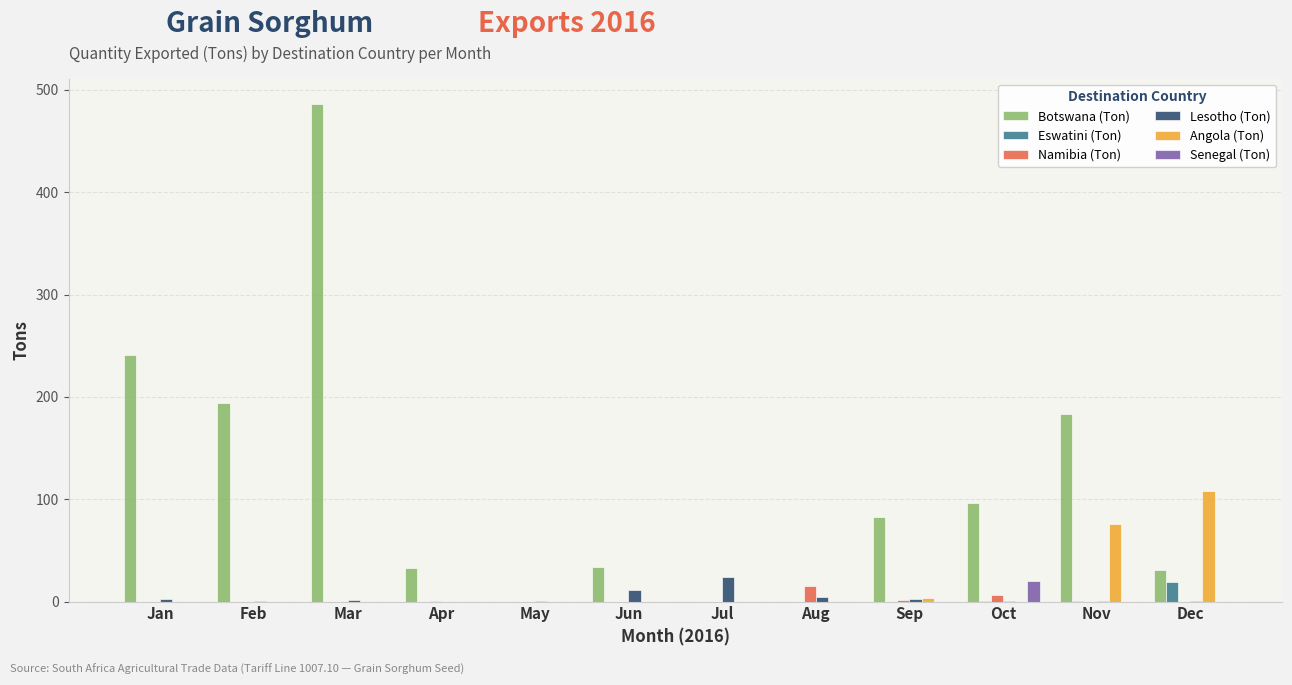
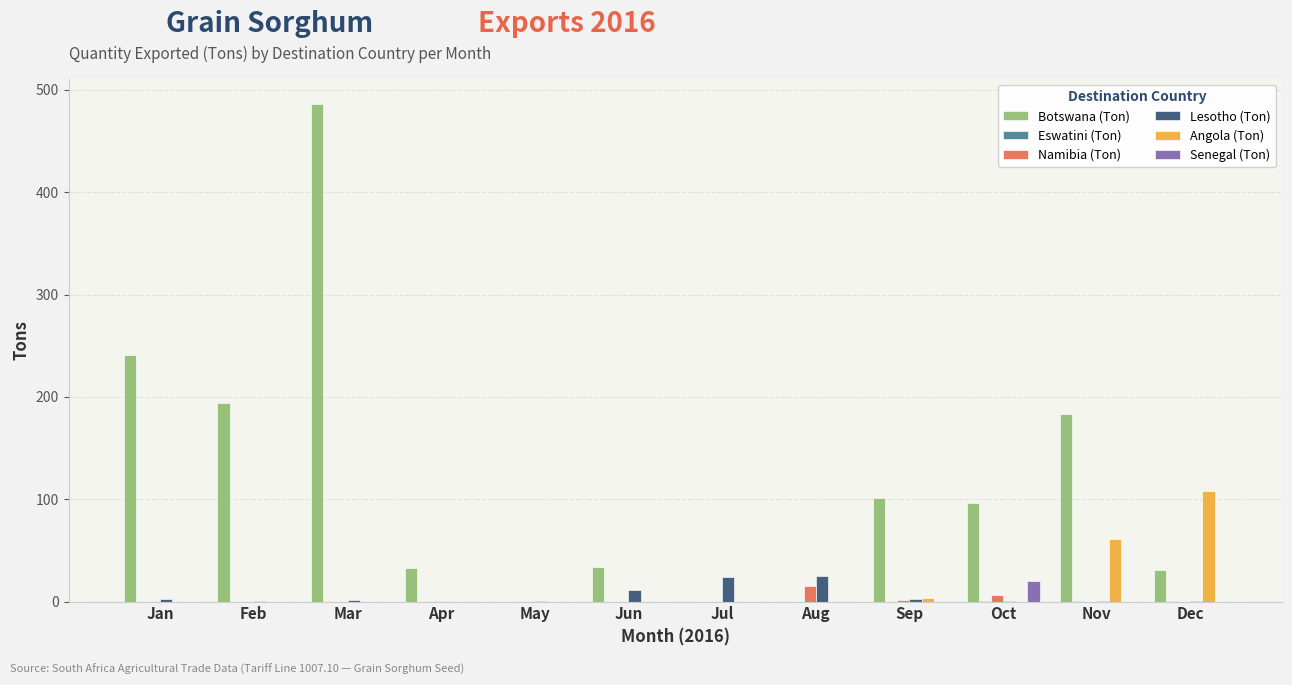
  {
    "Botswana (Ton)": {
      "Jan": 241,
      "Feb": 194,
      "Mar": 487,
      "Apr": 33,
      "May": 0,
      "Jun": 34,
      "Jul": 0,
      "Aug": 0,
-     "Sep": 83,
+     "Sep": 102,
      "Oct": 96,
      "Nov": 184,
      "Dec": 30
    },
    "Eswatini (Ton)": {
      "Jan": 0,
      "Feb": 0,
      "Mar": 0,
      "Apr": 0,
      "May": 0,
      "Jun": 0,
      "Jul": 0,
      "Aug": 0,
      "Sep": 0,
-     "Dec": 19
+     "Dec": 0
    },
    "Namibia (Ton)": {
      "Jan": 0,
      "Feb": 0,
      "Mar": 0,
      "May": 0,
      "Jun": 0,
      "Jul": 0,
      "Aug": 15,
      "Oct": 6,
      "Nov": 0,
      "Dec": 0
    },
    "Lesotho (Ton)": {
      "Apr": 0,
      "Jun": 11,
      "Jul": 24,
-     "Aug": 5
+     "Aug": 25
    },
    "Angola (Ton)": {
      "Jan": 0,
      "Feb": 0,
      "Mar": 0,
      "Apr": 0,
      "May": 0,
      "Jun": 0,
      "Jul": 0,
      "Aug": 0,
      "Sep": 3,
      "Oct": 0,
-     "Nov": 76,
+     "Nov": 62,
      "Dec": 108
    },
    "Senegal (Ton)": {
      "Jan": 0,
      "Feb": 0,
      "Mar": 0,
      "Apr": 0,
      "May": 0,
      "Jun": 0,
      "Jul": 0,
      "Aug": 0,
      "Sep": 0,
      "Oct": 20,
      "Nov": 0,
      "Dec": 0
    }
  }
